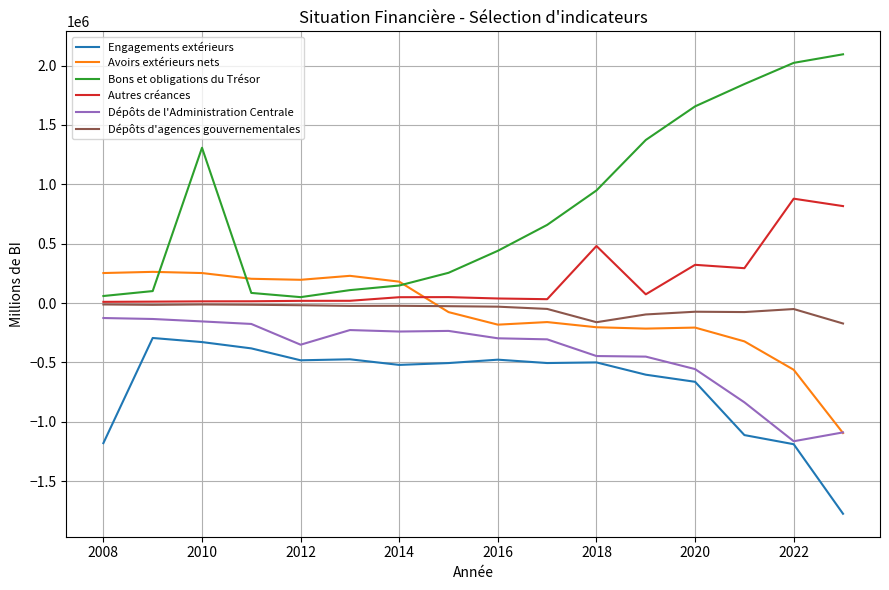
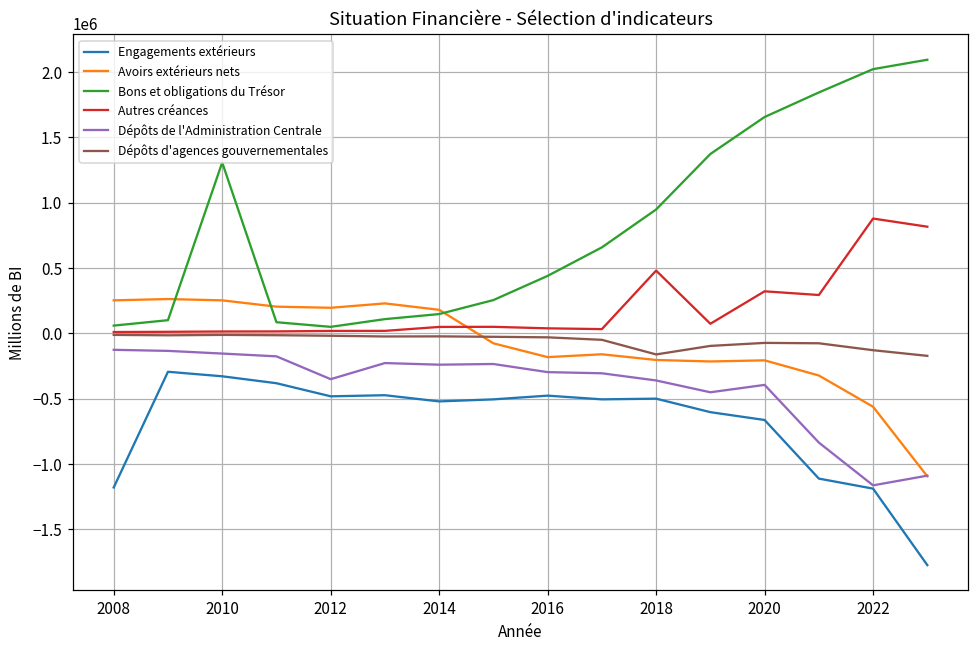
  {
    "Engagements extérieurs": {
      "2008": -1180000,
      "2010": -330000,
      "2012": -480000,
      "2014": -520000,
      "2016": -480000,
      "2018": -500000,
      "2020": -660000,
      "2022": -1190000
    },
    "Avoirs extérieurs nets": {
      "2008": 250000,
      "2010": 250000,
      "2012": 200000,
      "2014": 180000,
      "2016": -180000,
      "2018": -200000,
      "2020": -210000,
      "2022": -560000
    },
    "Bons et obligations du Trésor": {
      "2008": 60000,
      "2010": 1310000,
      "2012": 50000,
      "2014": 150000,
      "2016": 440000,
      "2018": 950000,
      "2020": 1660000,
      "2022": 2020000
    },
    "Autres créances": {
      "2008": 10000,
      "2010": 10000,
      "2012": 20000,
      "2014": 50000,
      "2016": 40000,
      "2018": 480000,
      "2020": 320000,
      "2022": 880000
    },
    "Dépôts de l'Administration Centrale": {
      "2008": -130000,
      "2010": -150000,
      "2012": -350000,
      "2014": -240000,
      "2016": -300000,
-     "2018": -450000,
-     "2020": -560000,
+     "2018": -360000,
+     "2020": -390000,
      "2022": -1160000
    },
    "Dépôts d'agences gouvernementales": {
      "2008": -10000,
      "2010": -10000,
      "2012": -20000,
      "2014": -20000,
      "2016": -30000,
      "2018": -160000,
      "2020": -70000,
-     "2022": -50000
+     "2022": -130000
    }
  }
